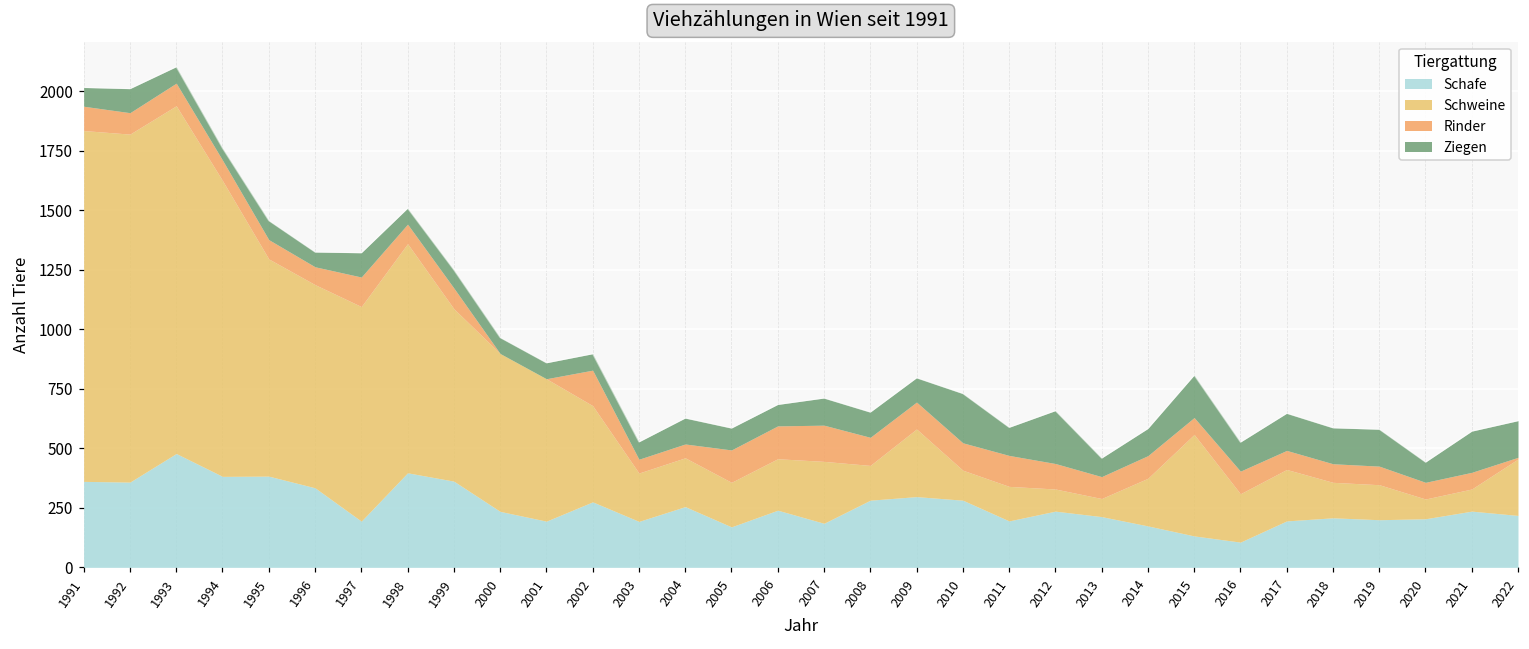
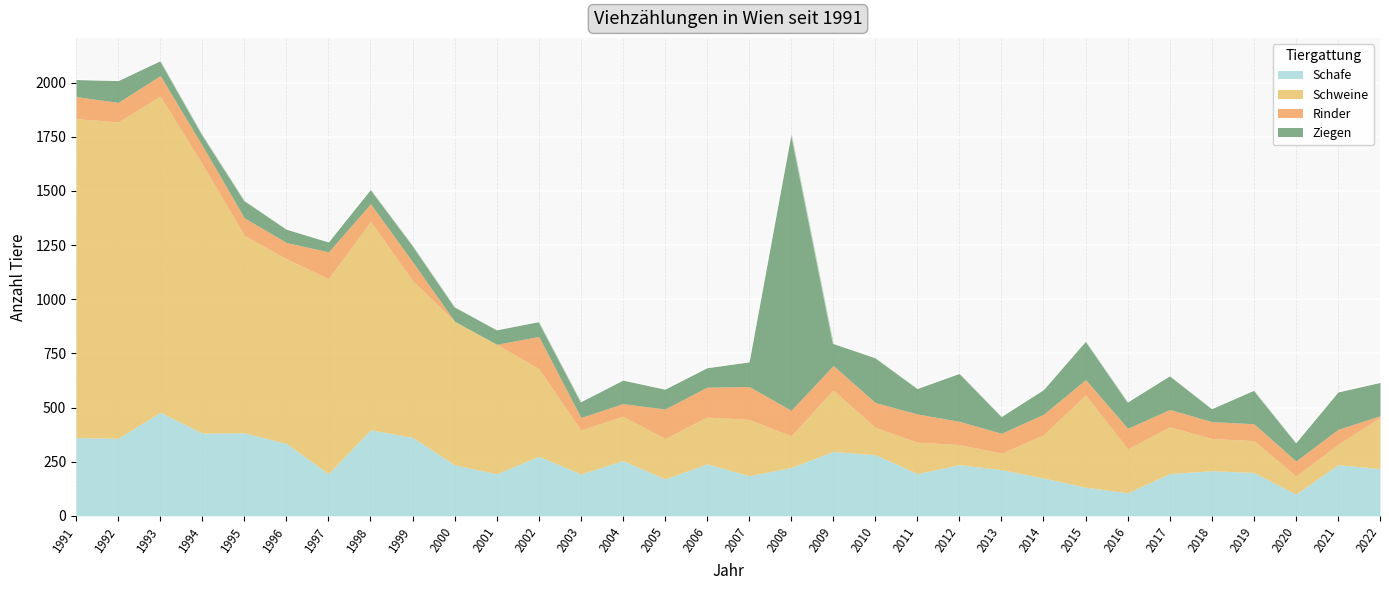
  {
    "Schafe": {
      "1991": 360,
      "1992": 360,
      "1993": 480,
      "1994": 380,
      "1995": 380,
      "1996": 330,
      "1997": 190,
      "1998": 400,
      "1999": 360,
      "2000": 240,
      "2001": 190,
      "2002": 280,
      "2003": 190,
      "2004": 260,
      "2005": 170,
      "2006": 240,
      "2007": 190,
-     "2008": 280,
+     "2008": 220,
      "2009": 300,
      "2010": 280,
      "2011": 200,
      "2012": 240,
      "2013": 210,
      "2014": 170,
      "2015": 130,
      "2016": 110,
      "2017": 200,
      "2018": 210,
      "2019": 200,
-     "2020": 200,
+     "2020": 100,
      "2021": 240,
      "2022": 220
    },
    "Ziegen": {
      "1991": 80,
      "1992": 100,
      "1993": 70,
      "1994": 50,
      "1995": 80,
      "1996": 60,
-     "1997": 100,
+     "1997": 50,
      "1998": 70,
      "1999": 80,
      "2000": 70,
      "2001": 70,
      "2002": 70,
      "2003": 70,
      "2004": 110,
      "2005": 90,
      "2006": 90,
      "2007": 110,
-     "2008": 110,
+     "2008": 1280,
      "2009": 100,
      "2010": 210,
      "2011": 120,
      "2012": 220,
      "2013": 80,
      "2014": 110,
      "2015": 180,
      "2016": 120,
      "2017": 160,
-     "2018": 150,
+     "2018": 60,
      "2019": 160,
      "2020": 90,
      "2021": 170,
      "2022": 150
    }
  }
